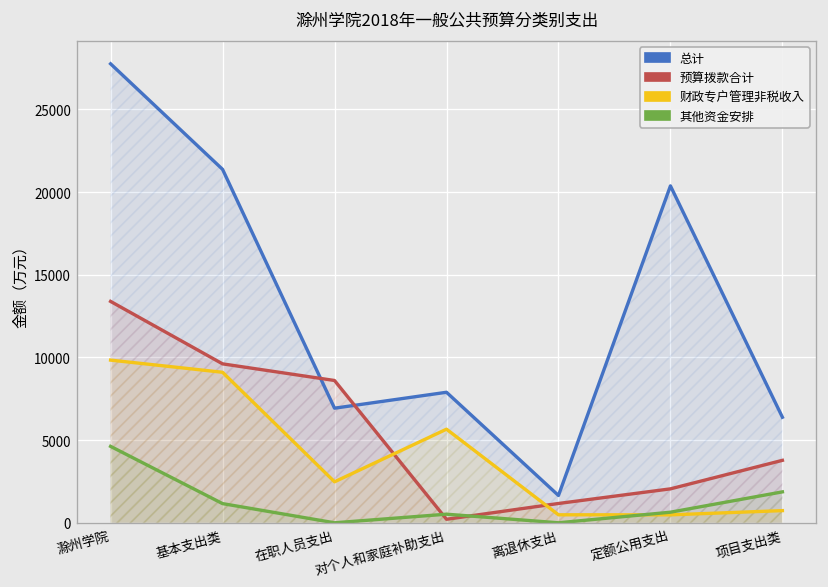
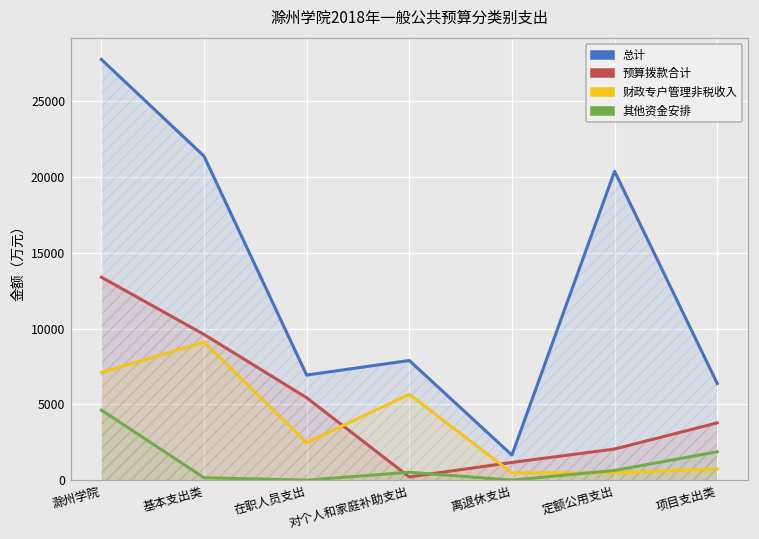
  {
    "总计": {
      "滁州学院": 27800,
      "基本支出类": 21400,
      "在职人员支出": 6900,
      "对个人和家庭补助支出": 7900,
      "离退休支出": 1700,
      "定额公用支出": 20400,
      "项目支出类": 6400
    },
    "预算拨款合计": {
      "滁州学院": 13400,
      "基本支出类": 9600,
-     "在职人员支出": 8600,
+     "在职人员支出": 5400,
      "对个人和家庭补助支出": 200,
      "离退休支出": 1200,
      "定额公用支出": 2100,
      "项目支出类": 3800
    },
    "财政专户管理非税收入": {
-     "滁州学院": 9800,
+     "滁州学院": 7100,
      "基本支出类": 9100,
      "在职人员支出": 2500,
      "对个人和家庭补助支出": 5700,
      "离退休支出": 500,
      "项目支出类": 700
    },
    "其他资金安排": {
      "滁州学院": 4600,
-     "基本支出类": 1200,
+     "基本支出类": 200,
      "在职人员支出": 0,
      "对个人和家庭补助支出": 500,
      "离退休支出": 0,
      "项目支出类": 1900
    }
  }
